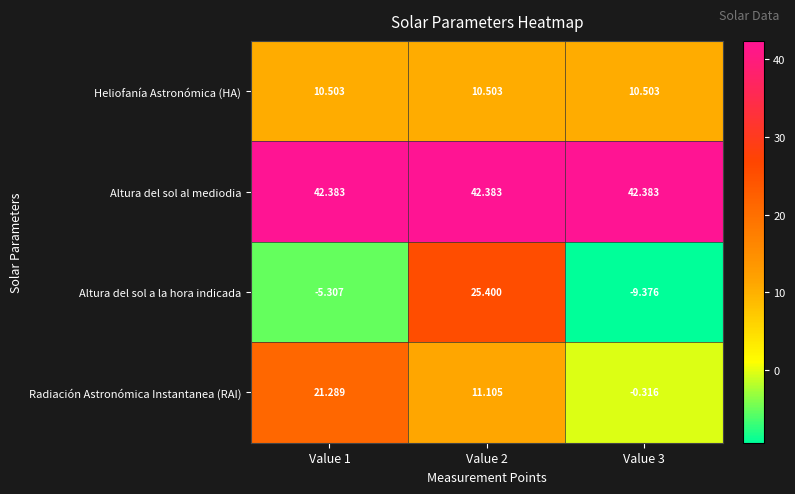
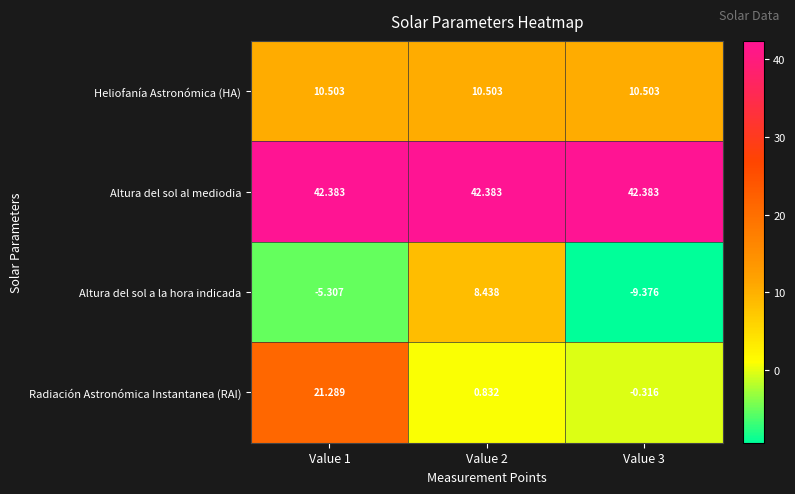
  {
    "Heliofanía Astronómica (HA)": {
      "Value 1": 10.503,
      "Value 2": 10.503,
      "Value 3": 10.503
    },
    "Altura del sol al mediodia": {
      "Value 1": 42.383,
      "Value 2": 42.383,
      "Value 3": 42.383
    },
    "Altura del sol a la hora indicada": {
      "Value 1": -5.307,
-     "Value 2": 25.400,
+     "Value 2": 8.438,
      "Value 3": -9.376
    },
    "Radiación Astronómica Instantanea (RAI)": {
      "Value 1": 21.289,
-     "Value 2": 11.105,
+     "Value 2": 0.832,
      "Value 3": -0.316
    }
  }
